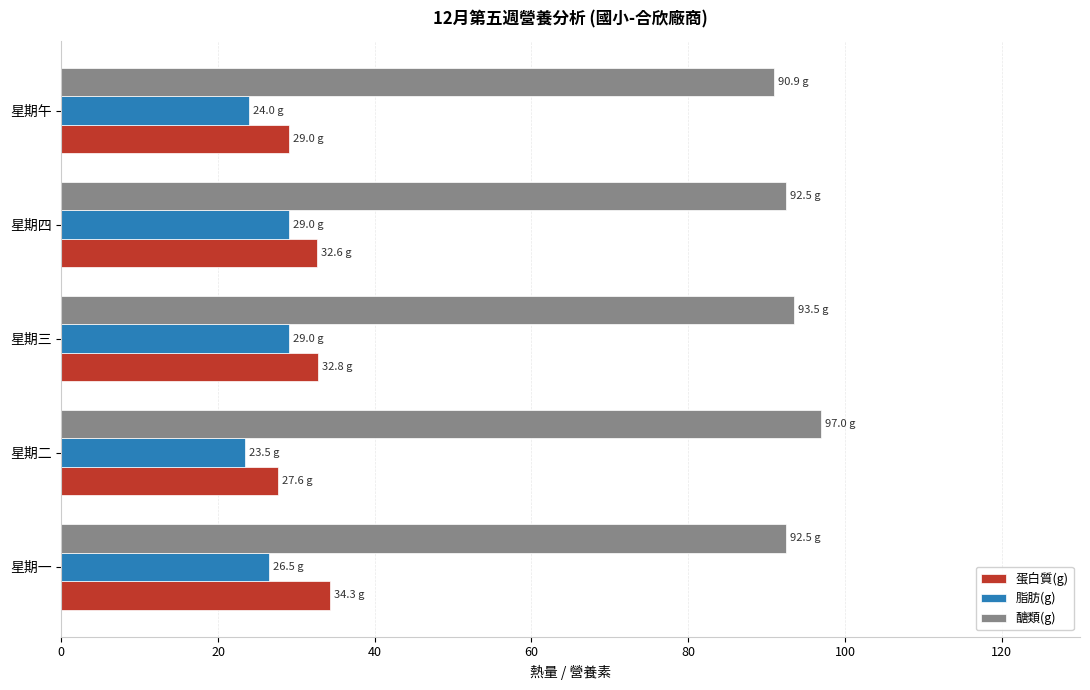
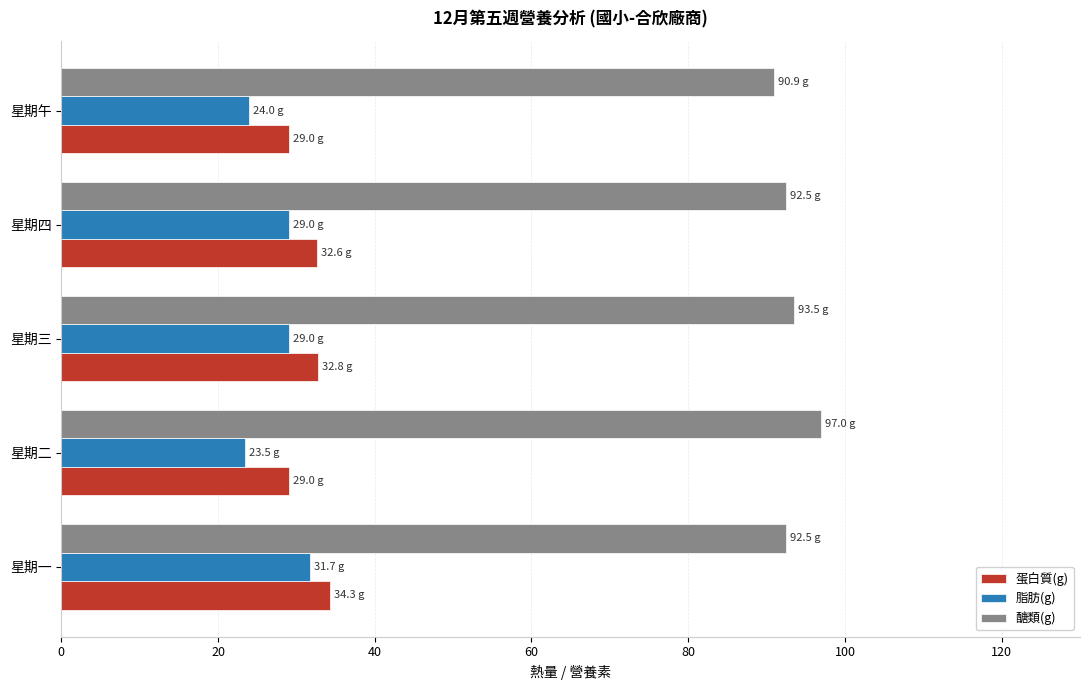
  {
    "蛋白質(g)": {
      "星期午": 29.0,
      "星期四": 32.6,
      "星期三": 32.8,
-     "星期二": 27.6,
+     "星期二": 29.0,
      "星期一": 34.3
    },
    "脂肪(g)": {
      "星期午": 24.0,
      "星期四": 29.0,
      "星期三": 29.0,
      "星期二": 23.5,
-     "星期一": 26.5
+     "星期一": 31.7
    },
    "醣類(g)": {
      "星期午": 90.9,
      "星期四": 92.5,
      "星期三": 93.5,
      "星期二": 97.0,
      "星期一": 92.5
    }
  }
